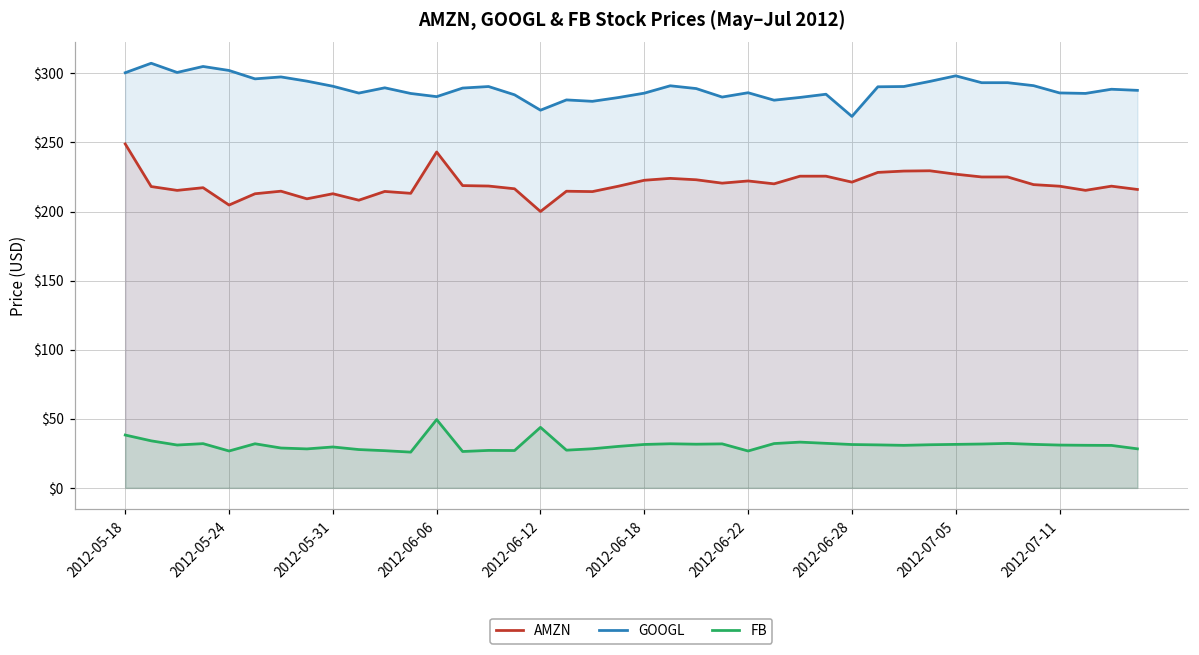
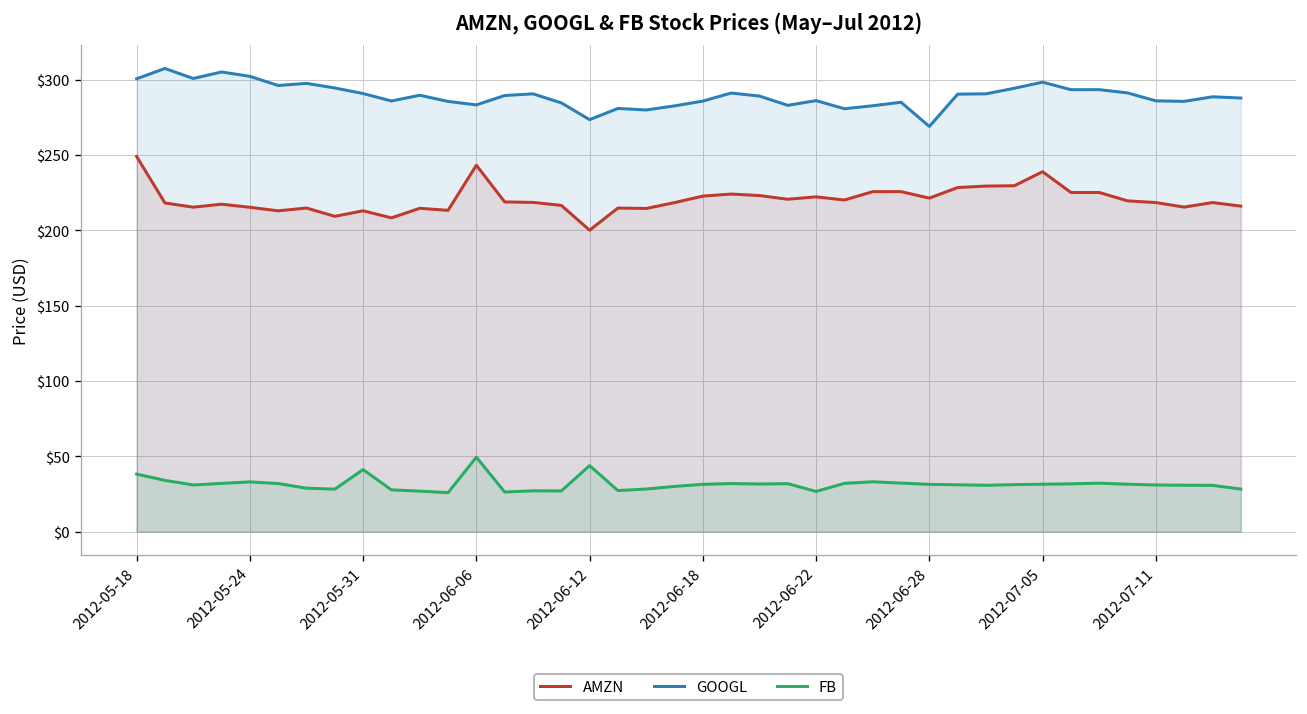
  {
    "AMZN": {
      "2012-05-18": "$249",
-     "2012-05-24": "$205",
+     "2012-05-24": "$215",
      "2012-05-31": "$213",
      "2012-06-06": "$243",
      "2012-06-12": "$200",
      "2012-06-18": "$223",
      "2012-06-22": "$222",
      "2012-06-28": "$221",
-     "2012-07-05": "$227",
+     "2012-07-05": "$239",
      "2012-07-11": "$218"
    },
    "GOOGL": {
      "2012-05-18": "$301",
      "2012-05-24": "$302",
      "2012-05-31": "$291",
      "2012-06-06": "$283",
      "2012-06-12": "$273",
      "2012-06-18": "$286",
      "2012-06-22": "$286",
      "2012-06-28": "$269",
      "2012-07-05": "$298",
      "2012-07-11": "$286"
    },
    "FB": {
      "2012-05-18": "$38",
-     "2012-05-24": "$27",
-     "2012-05-31": "$30",
+     "2012-05-24": "$33",
+     "2012-05-31": "$41",
      "2012-06-06": "$49",
      "2012-06-12": "$44",
      "2012-06-18": "$31",
      "2012-06-22": "$27",
      "2012-06-28": "$31",
      "2012-07-05": "$31",
      "2012-07-11": "$31"
    }
  }
